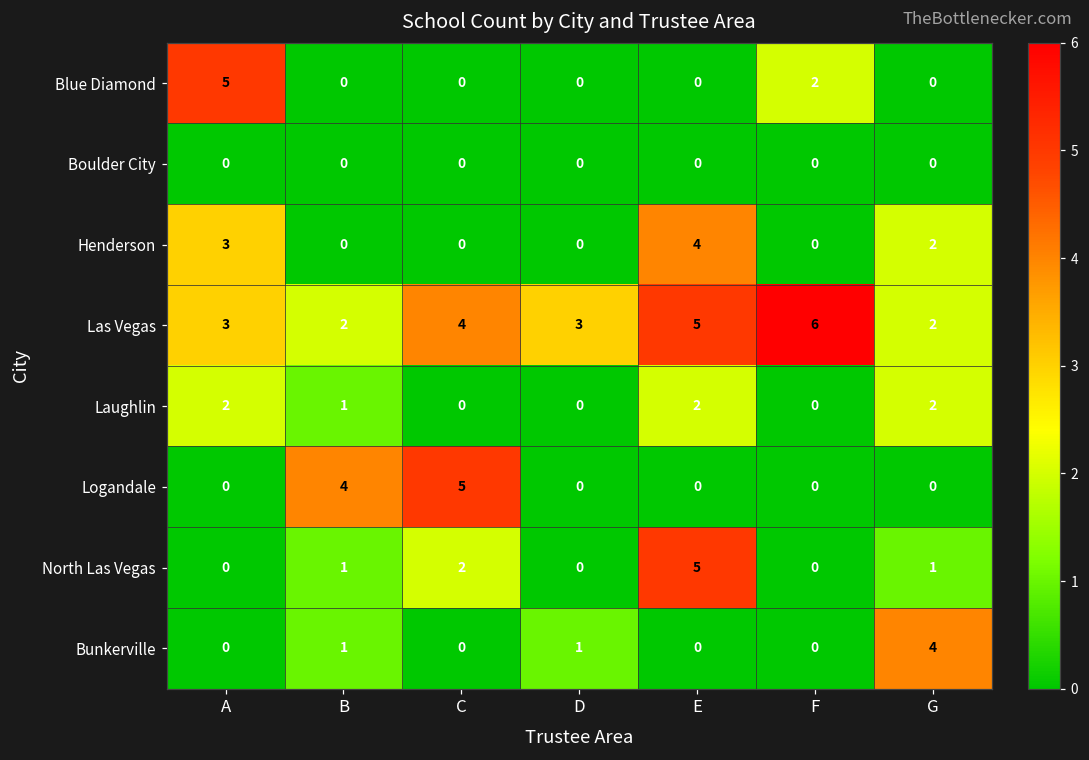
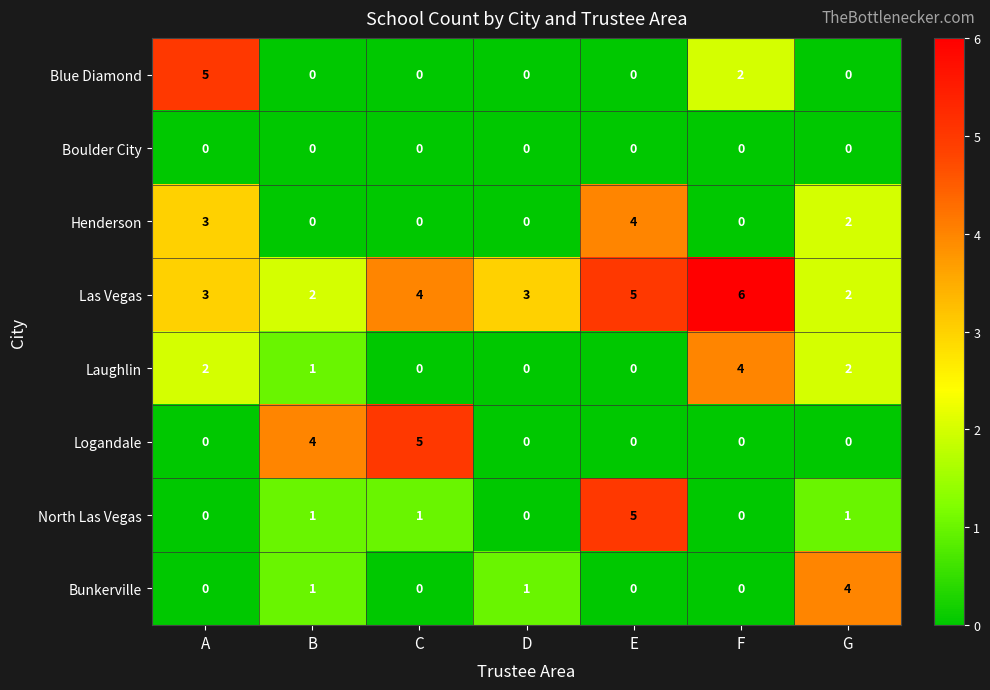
  {
    "Blue Diamond": {
      "A": 5,
      "B": 0,
      "C": 0,
      "D": 0,
      "E": 0,
      "F": 2,
      "G": 0
    },
    "Boulder City": {
      "A": 0,
      "B": 0,
      "C": 0,
      "D": 0,
      "E": 0,
      "F": 0,
      "G": 0
    },
    "Henderson": {
      "A": 3,
      "B": 0,
      "C": 0,
      "D": 0,
      "E": 4,
      "F": 0,
      "G": 2
    },
    "Las Vegas": {
      "A": 3,
      "B": 2,
      "C": 4,
      "D": 3,
      "E": 5,
      "F": 6,
      "G": 2
    },
    "Laughlin": {
      "A": 2,
      "B": 1,
      "C": 0,
      "D": 0,
-     "E": 2,
-     "F": 0,
+     "E": 0,
+     "F": 4,
      "G": 2
    },
    "Logandale": {
      "A": 0,
      "B": 4,
      "C": 5,
      "D": 0,
      "E": 0,
      "F": 0,
      "G": 0
    },
    "North Las Vegas": {
      "A": 0,
      "B": 1,
-     "C": 2,
+     "C": 1,
      "D": 0,
      "E": 5,
      "F": 0,
      "G": 1
    },
    "Bunkerville": {
      "A": 0,
      "B": 1,
      "C": 0,
      "D": 1,
      "E": 0,
      "F": 0,
      "G": 4
    }
  }
